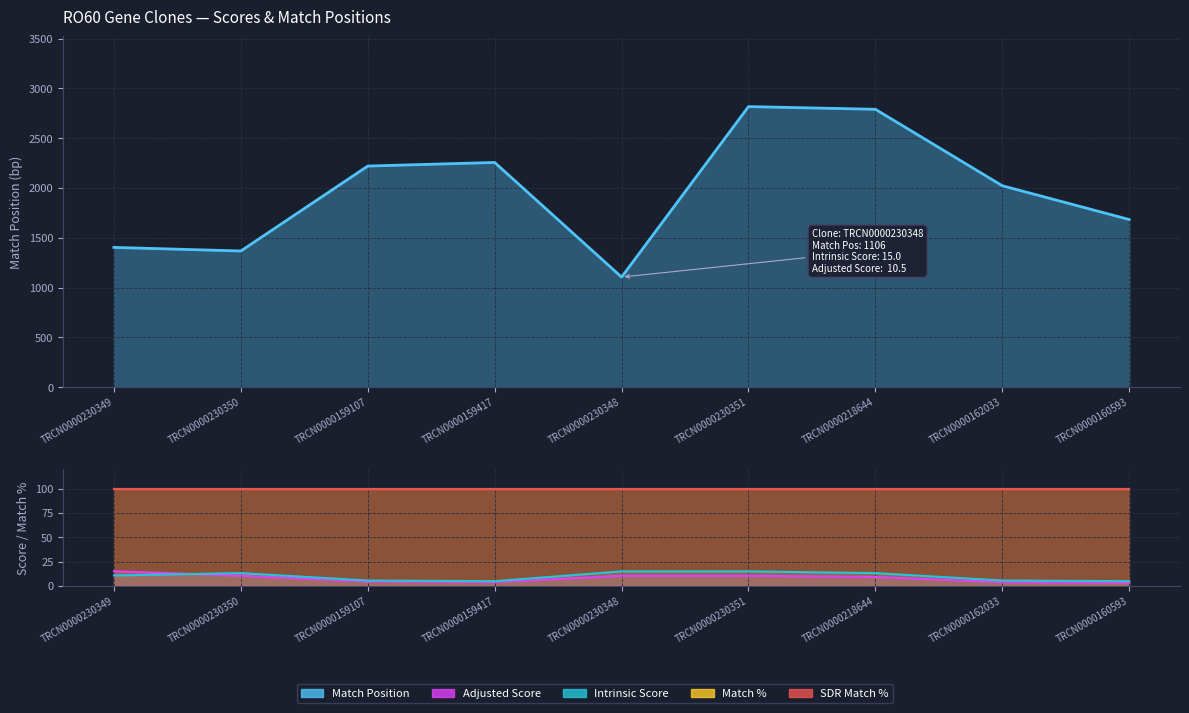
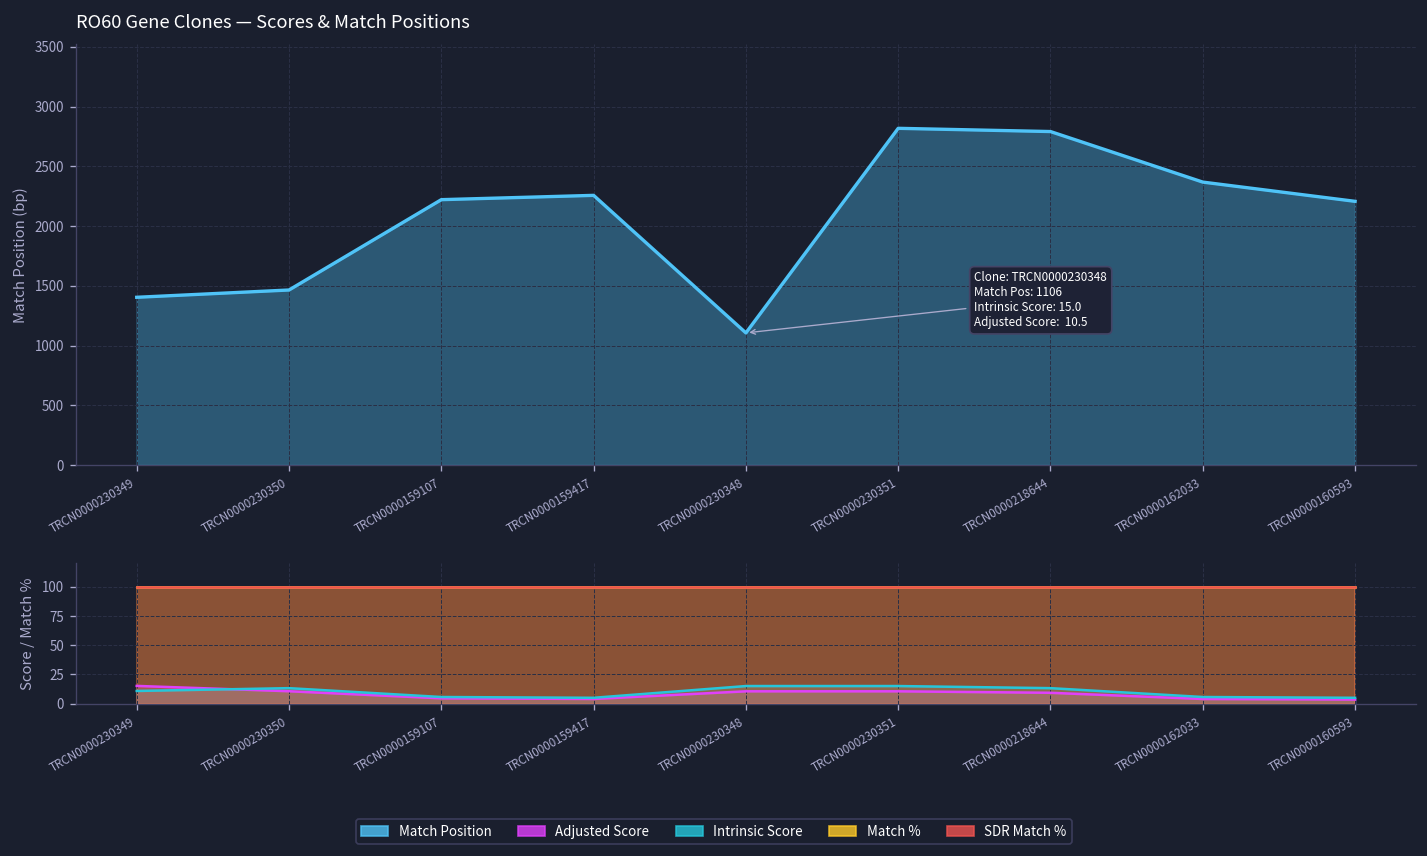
  {
    "RO60 Gene Clones — Scores & Match Positions": {
      "TRCN0000230349": 1400,
-     "TRCN0000230350": 1400,
+     "TRCN0000230350": 1500,
      "TRCN0000159107": 2200,
      "TRCN0000159417": 2300,
      "TRCN0000230351": 2800,
      "TRCN0000218644": 2800,
-     "TRCN0000162033": 2000,
-     "TRCN0000160593": 1700
+     "TRCN0000162033": 2400,
+     "TRCN0000160593": 2200
    }
  }
